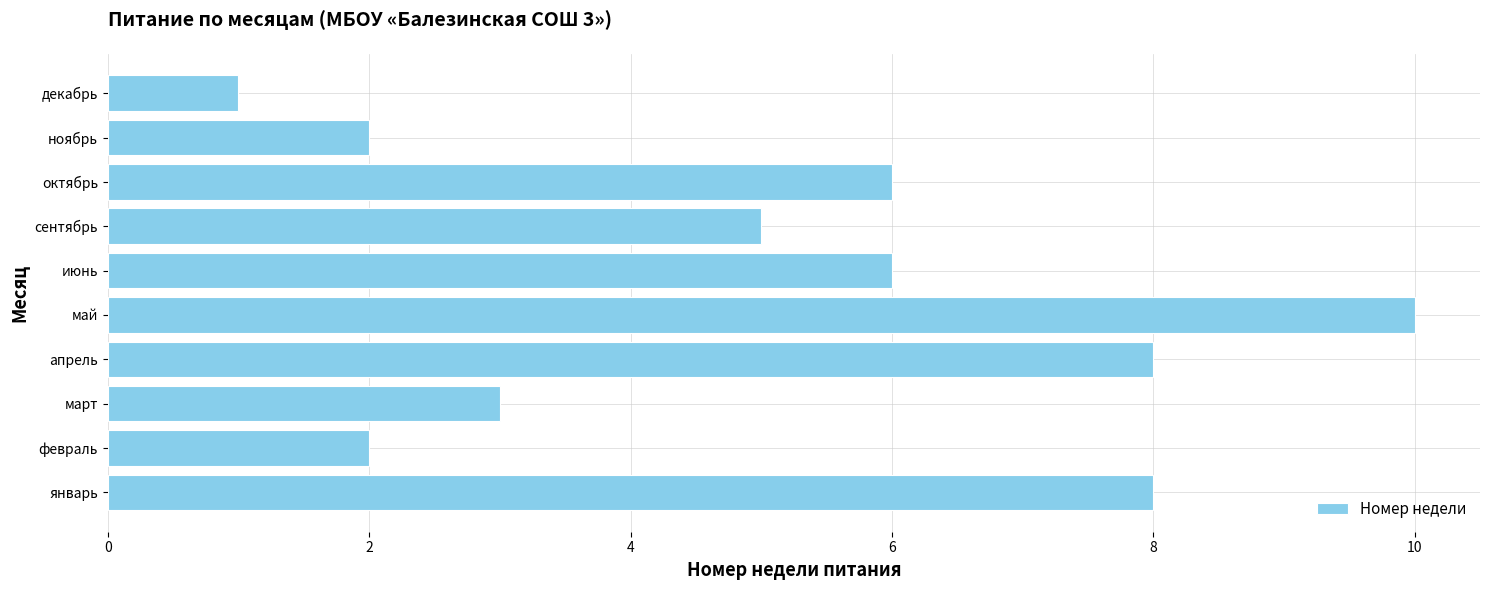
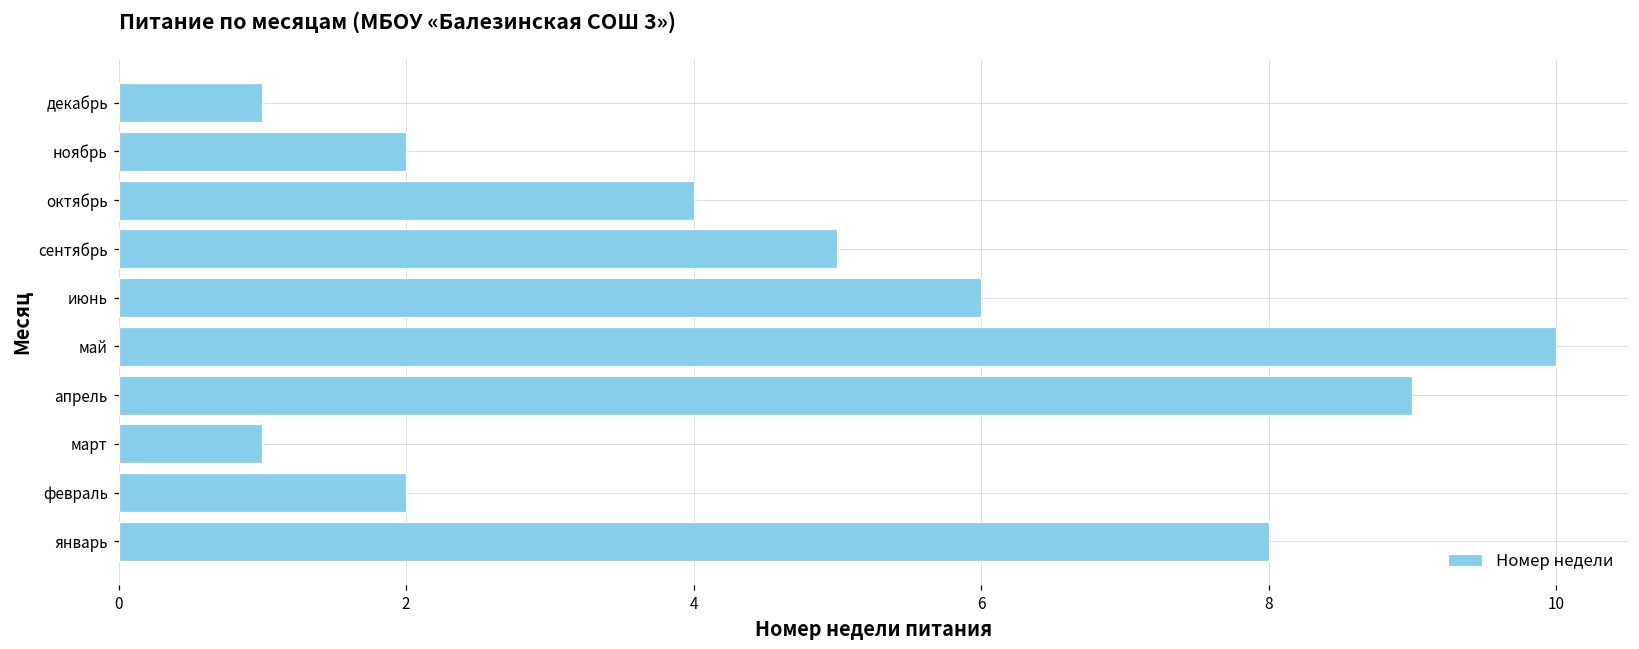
  {
    "декабрь": 1,
    "ноябрь": 2,
-   "октябрь": 6,
+   "октябрь": 4,
    "сентябрь": 5,
    "июнь": 6,
    "май": 10,
-   "апрель": 8,
-   "март": 3,
+   "апрель": 9,
+   "март": 1,
    "февраль": 2,
    "январь": 8
  }
